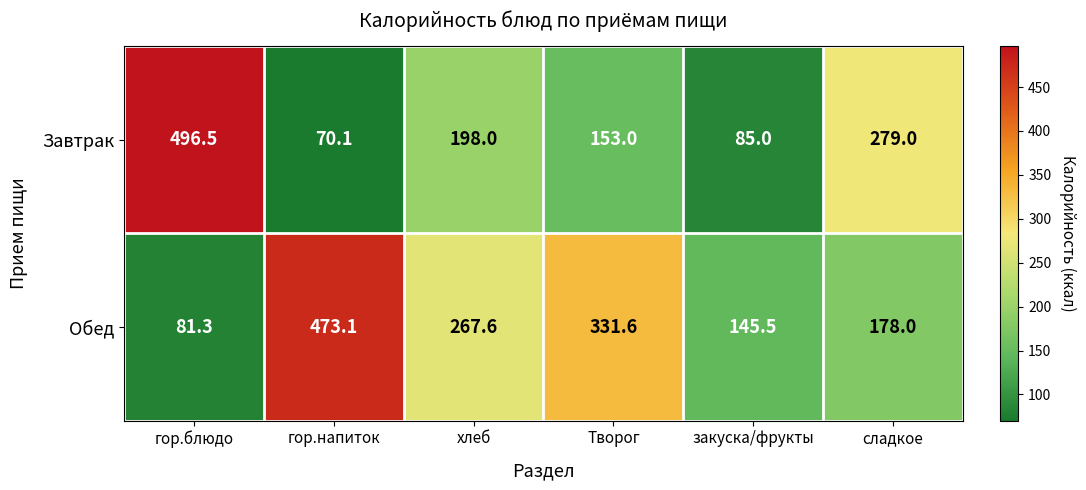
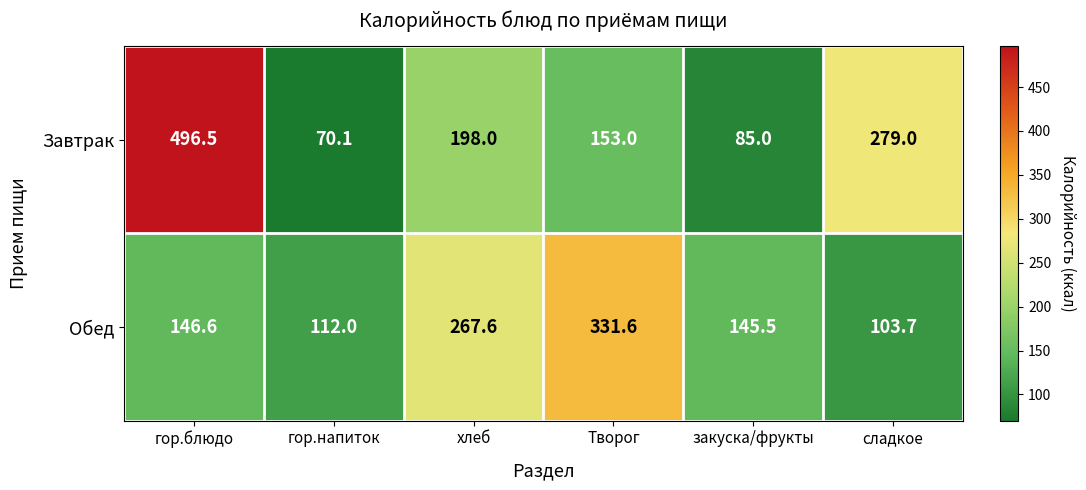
  {
    "Завтрак": {
      "гор.блюдо": 496.5,
      "гор.напиток": 70.1,
      "хлеб": 198.0,
      "Творог": 153.0,
      "закуска/фрукты": 85.0,
      "сладкое": 279.0
    },
    "Обед": {
-     "гор.блюдо": 81.3,
-     "гор.напиток": 473.1,
+     "гор.блюдо": 146.6,
+     "гор.напиток": 112.0,
      "хлеб": 267.6,
      "Творог": 331.6,
      "закуска/фрукты": 145.5,
-     "сладкое": 178.0
+     "сладкое": 103.7
    }
  }
